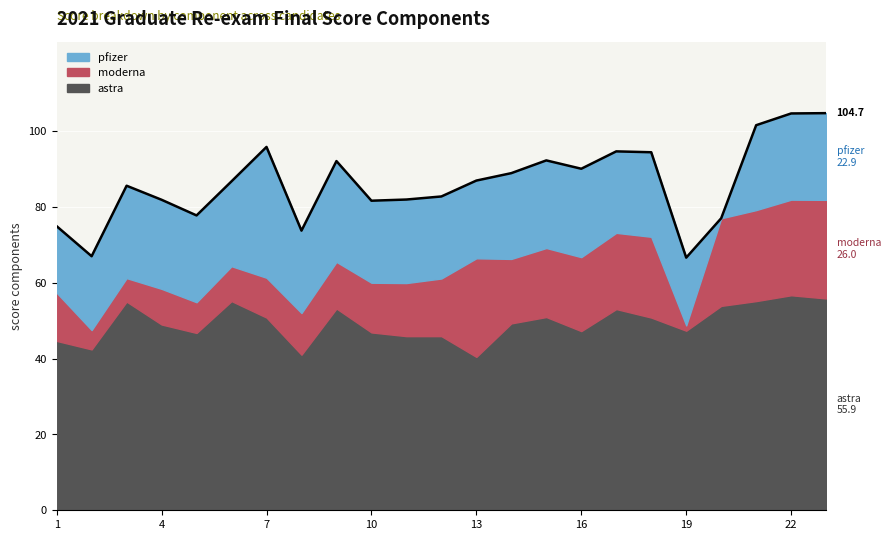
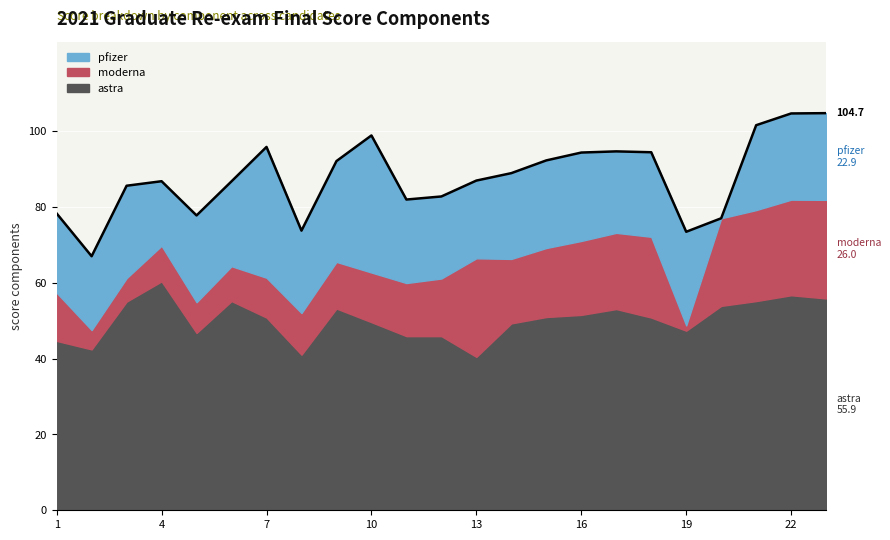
  {
    "astra": {
-     "4": 49,
-     "10": 47,
-     "16": 47
+     "4": 60,
+     "10": 50,
+     "16": 52
    },
    "pfizer": {
-     "1": 18,
-     "4": 23,
+     "1": 21,
+     "4": 17,
      "7": 34,
-     "10": 22,
+     "10": 36,
      "13": 20,
      "16": 23,
-     "19": 18,
+     "19": 25,
      "22": 23
    }
  }
